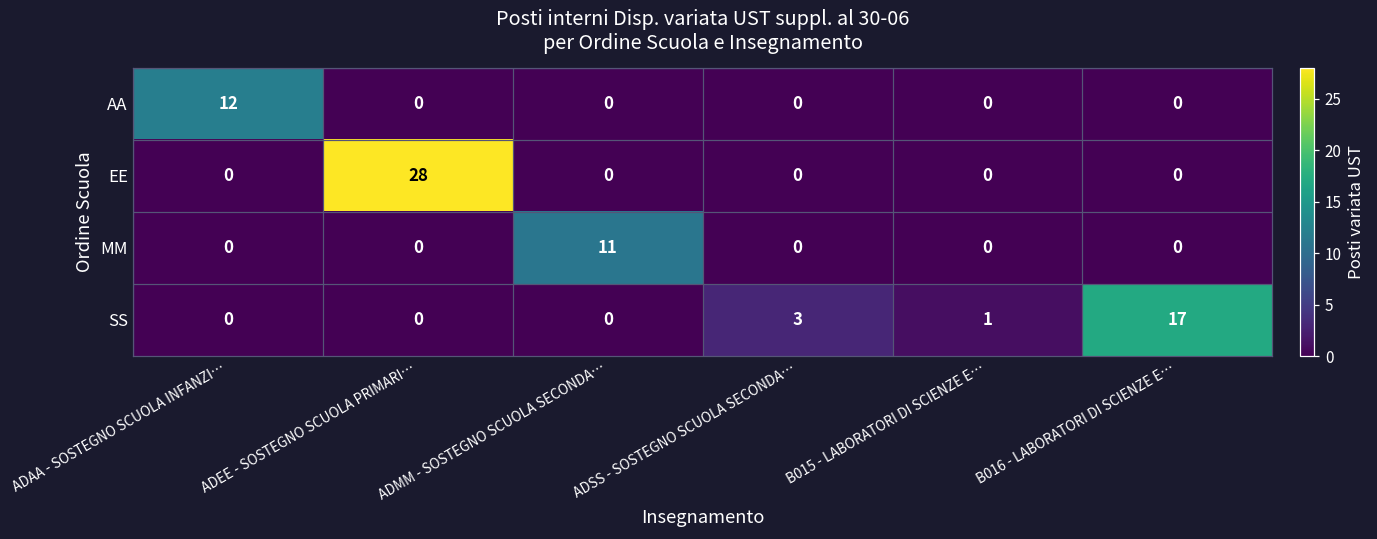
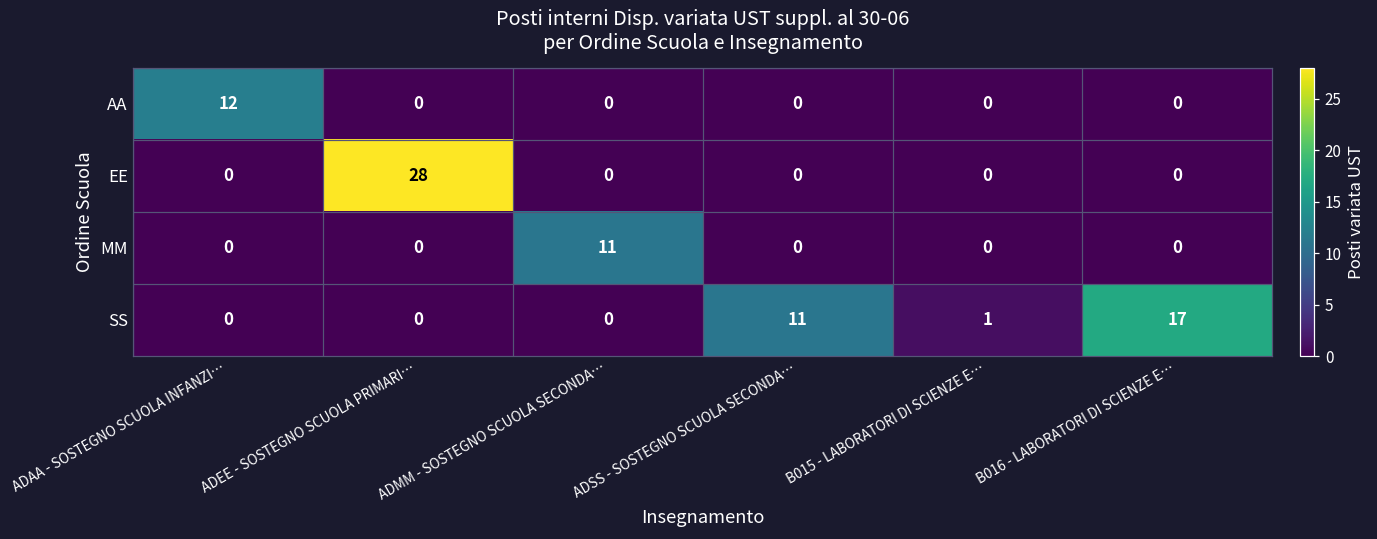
  {
    "AA": {
      "ADAA - SOSTEGNO SCUOLA INFANZI…": 12,
      "ADEE - SOSTEGNO SCUOLA PRIMARI…": 0,
      "ADMM - SOSTEGNO SCUOLA SECONDA…": 0,
      "ADSS - SOSTEGNO SCUOLA SECONDA…": 0,
      "B015 - LABORATORI DI SCIENZE E…": 0,
      "B016 - LABORATORI DI SCIENZE E…": 0
    },
    "EE": {
      "ADAA - SOSTEGNO SCUOLA INFANZI…": 0,
      "ADEE - SOSTEGNO SCUOLA PRIMARI…": 28,
      "ADMM - SOSTEGNO SCUOLA SECONDA…": 0,
      "ADSS - SOSTEGNO SCUOLA SECONDA…": 0,
      "B015 - LABORATORI DI SCIENZE E…": 0,
      "B016 - LABORATORI DI SCIENZE E…": 0
    },
    "MM": {
      "ADAA - SOSTEGNO SCUOLA INFANZI…": 0,
      "ADEE - SOSTEGNO SCUOLA PRIMARI…": 0,
      "ADMM - SOSTEGNO SCUOLA SECONDA…": 11,
      "ADSS - SOSTEGNO SCUOLA SECONDA…": 0,
      "B015 - LABORATORI DI SCIENZE E…": 0,
      "B016 - LABORATORI DI SCIENZE E…": 0
    },
    "SS": {
      "ADAA - SOSTEGNO SCUOLA INFANZI…": 0,
      "ADEE - SOSTEGNO SCUOLA PRIMARI…": 0,
      "ADMM - SOSTEGNO SCUOLA SECONDA…": 0,
-     "ADSS - SOSTEGNO SCUOLA SECONDA…": 3,
+     "ADSS - SOSTEGNO SCUOLA SECONDA…": 11,
      "B015 - LABORATORI DI SCIENZE E…": 1,
      "B016 - LABORATORI DI SCIENZE E…": 17
    }
  }
